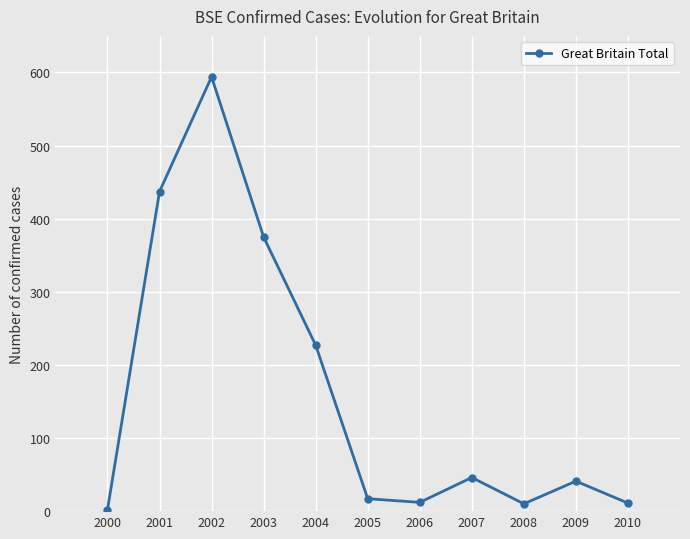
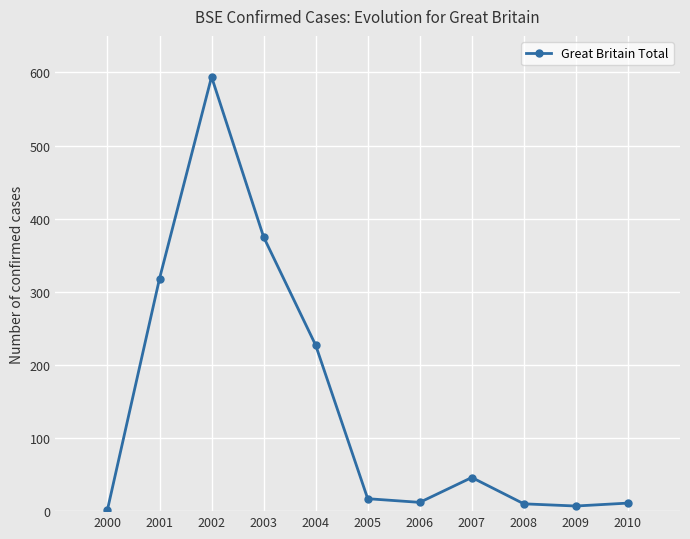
  {
    "2000": 0,
-   "2001": 440,
+   "2001": 320,
    "2002": 590,
    "2003": 380,
    "2004": 230,
    "2005": 20,
    "2006": 10,
    "2007": 50,
    "2008": 10,
-   "2009": 40,
+   "2009": 10,
    "2010": 10
  }
